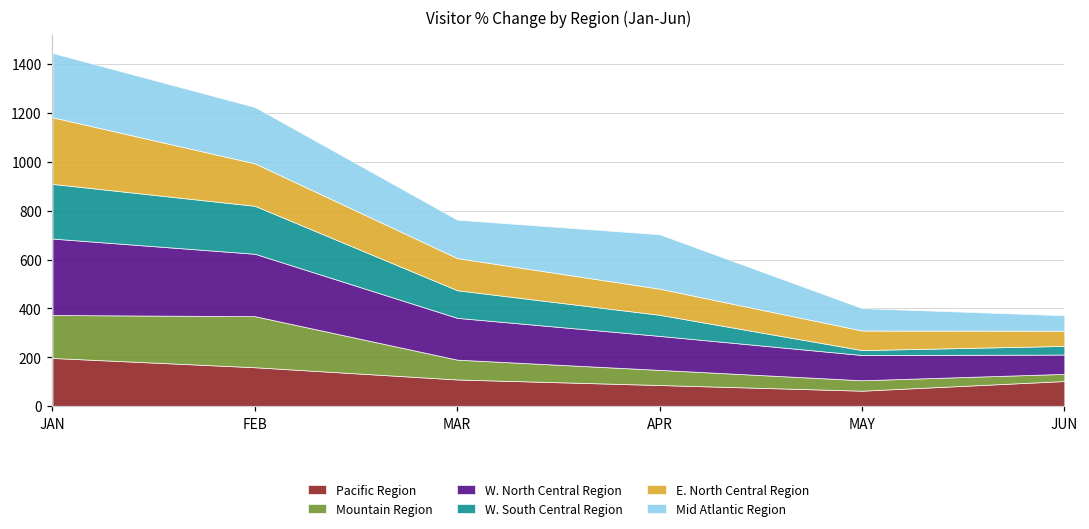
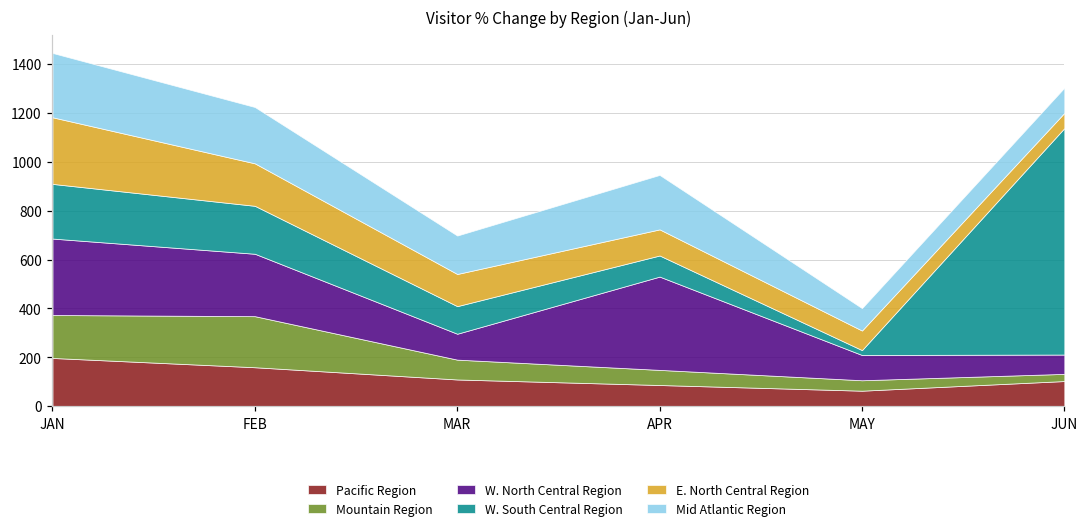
  {
    "Pacific Region": {
      "JAN": 200,
      "FEB": 160,
      "MAR": 110,
      "APR": 90,
      "MAY": 60,
      "JUN": 100
    },
    "Mountain Region": {
      "JAN": 180,
      "FEB": 210,
      "MAR": 80,
      "APR": 60,
      "MAY": 40,
      "JUN": 30
    },
    "W. North Central Region": {
      "JAN": 310,
      "FEB": 260,
-     "MAR": 170,
-     "APR": 140,
+     "MAR": 110,
+     "APR": 380,
      "MAY": 100,
      "JUN": 80
    },
    "W. South Central Region": {
      "JAN": 220,
      "FEB": 200,
      "MAR": 110,
      "APR": 90,
      "MAY": 20,
-     "JUN": 40
+     "JUN": 930
    },
    "E. North Central Region": {
      "JAN": 270,
      "FEB": 170,
      "MAR": 130,
      "APR": 110,
      "MAY": 80,
      "JUN": 60
    },
    "Mid Atlantic Region": {
      "JAN": 260,
      "FEB": 230,
      "MAR": 160,
      "APR": 220,
      "MAY": 90,
-     "JUN": 60
+     "JUN": 100
    }
  }
